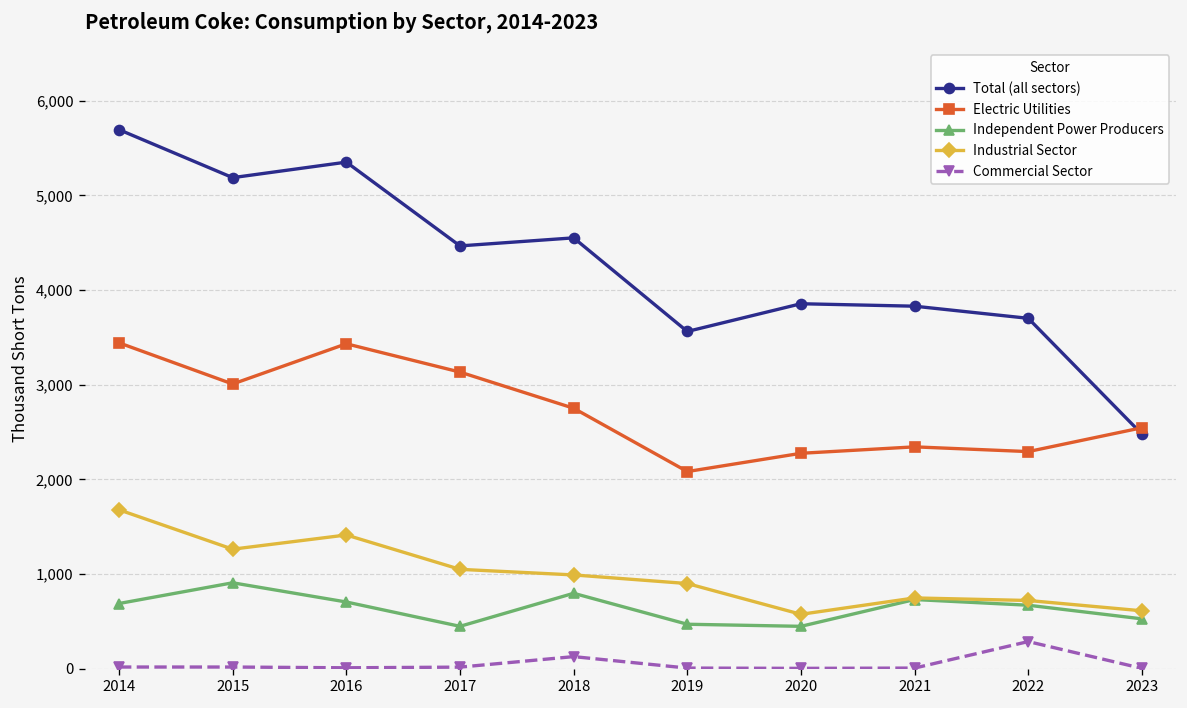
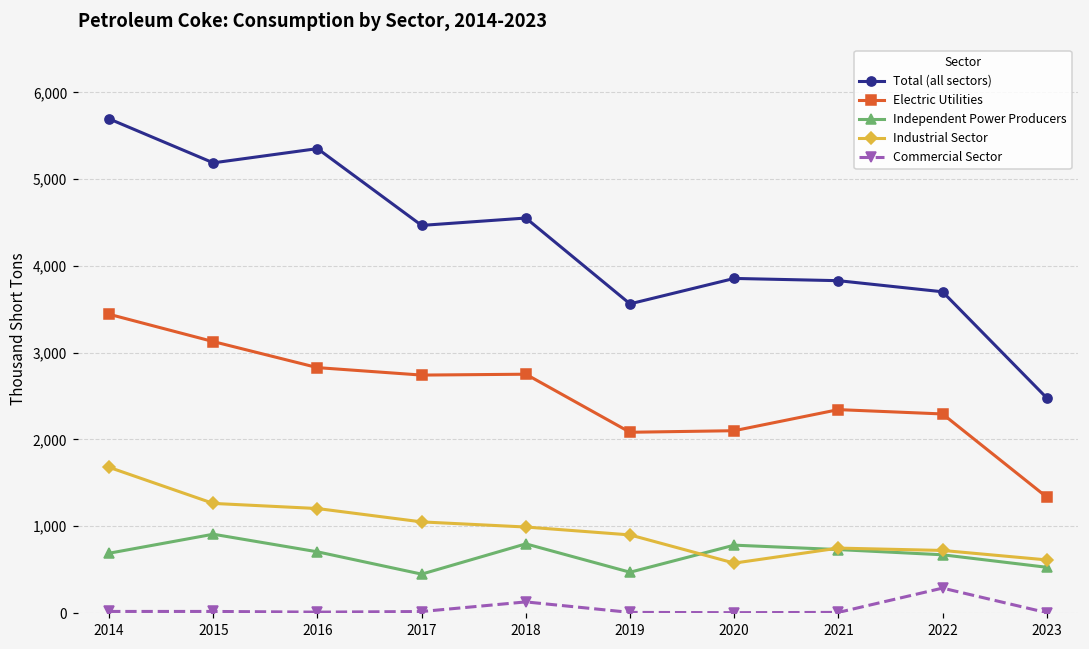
  {
    "Total (all sectors)": {
      "2014": "5,700",
      "2015": "5,200",
      "2016": "5,400",
      "2017": "4,500",
      "2018": "4,600",
      "2019": "3,600",
      "2020": "3,900",
      "2021": "3,800",
      "2022": "3,700",
      "2023": "2,500"
    },
    "Electric Utilities": {
      "2014": "3,400",
-     "2015": "3,000",
-     "2016": "3,400",
-     "2017": "3,100",
+     "2015": "3,100",
+     "2016": "2,800",
+     "2017": "2,700",
      "2018": "2,800",
      "2019": "2,100",
-     "2020": "2,300",
+     "2020": "2,100",
      "2021": "2,300",
      "2022": "2,300",
-     "2023": "2,500"
+     "2023": "1,300"
    },
    "Independent Power Producers": {
      "2014": "700",
      "2015": "900",
      "2016": "700",
      "2017": "400",
      "2018": "800",
      "2019": "500",
-     "2020": "400",
+     "2020": "800",
      "2022": "700",
      "2023": "500"
    },
    "Industrial Sector": {
      "2014": "1,700",
      "2015": "1,300",
-     "2016": "1,400",
+     "2016": "1,200",
      "2017": "1,100",
      "2018": "1,000",
      "2019": "900",
      "2020": "600",
      "2022": "700",
      "2023": "600"
    },
    "Commercial Sector": {
      "2014": "0",
      "2015": "0",
      "2016": "0",
      "2017": "0",
      "2018": "100",
      "2019": "0",
      "2020": "0",
      "2021": "0",
      "2022": "300",
      "2023": "0"
    }
  }
